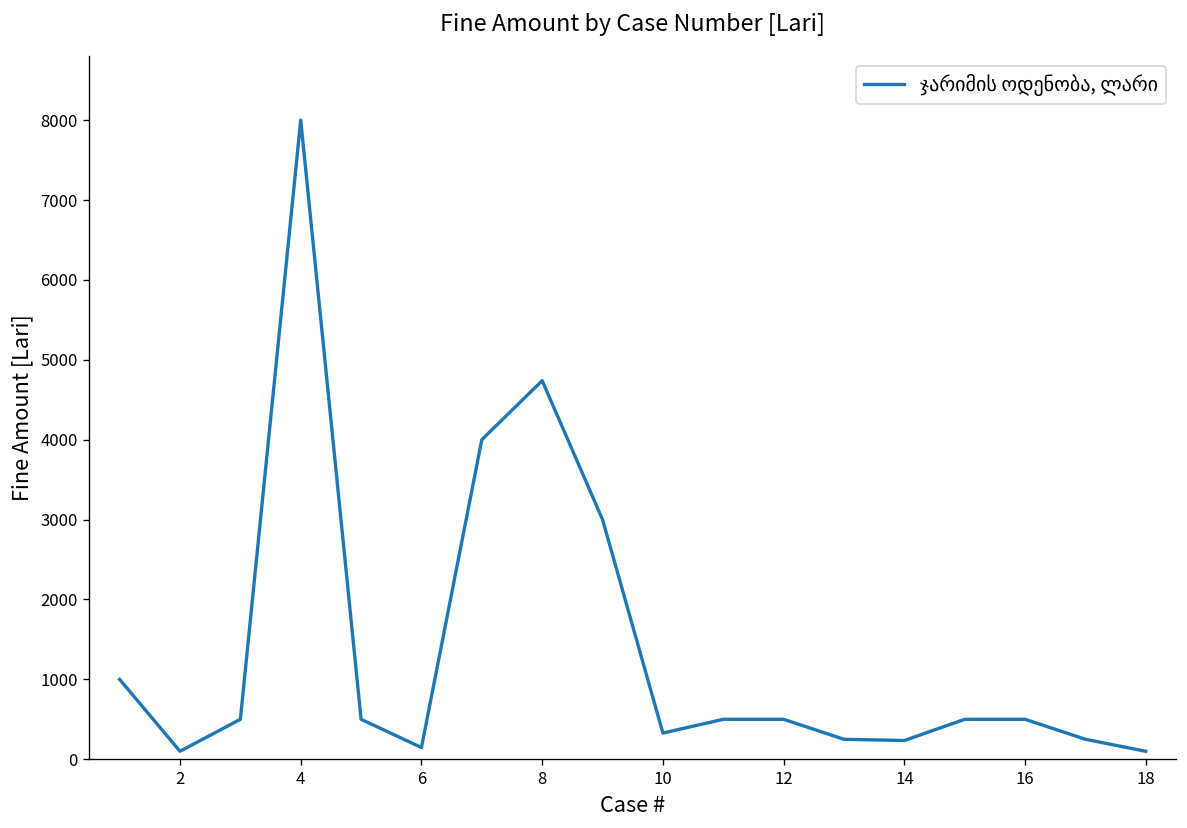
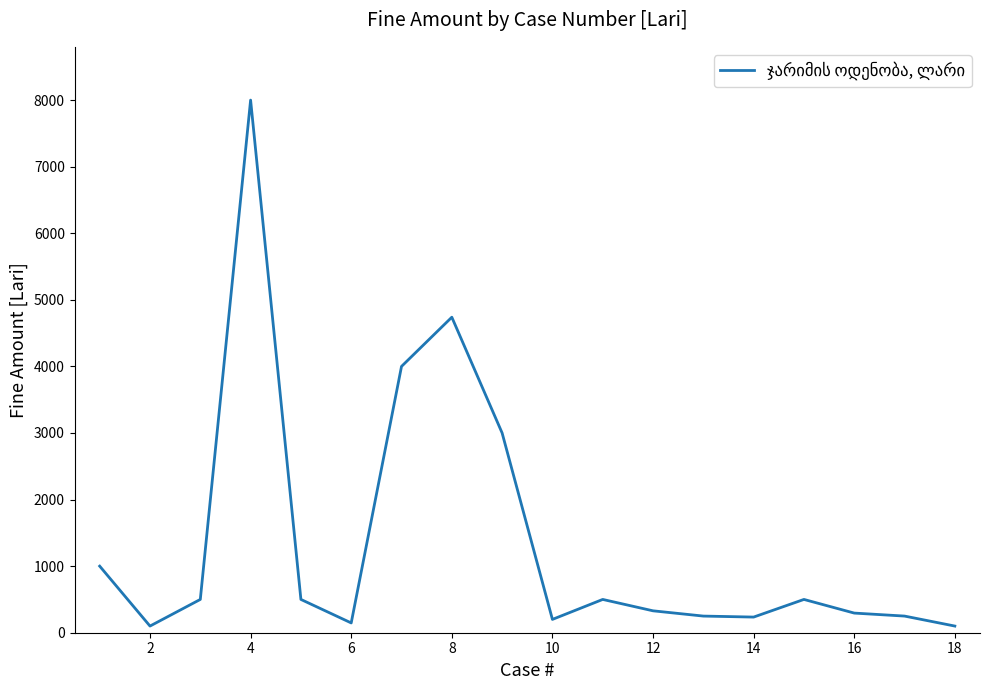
  {
    "2": 100,
    "4": 8000,
    "6": 100,
    "8": 4700,
-   "10": 300,
-   "12": 500,
+   "10": 200,
+   "12": 300,
    "14": 200,
-   "16": 500,
+   "16": 300,
    "18": 100
  }
